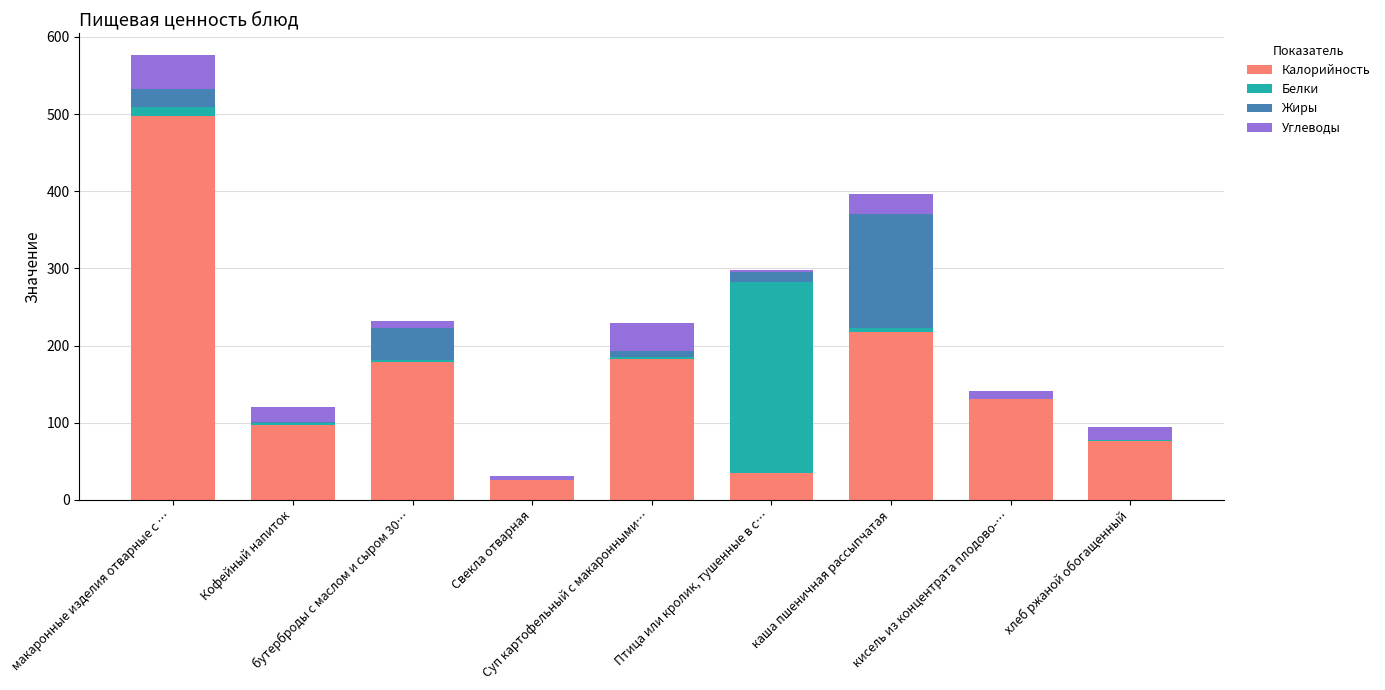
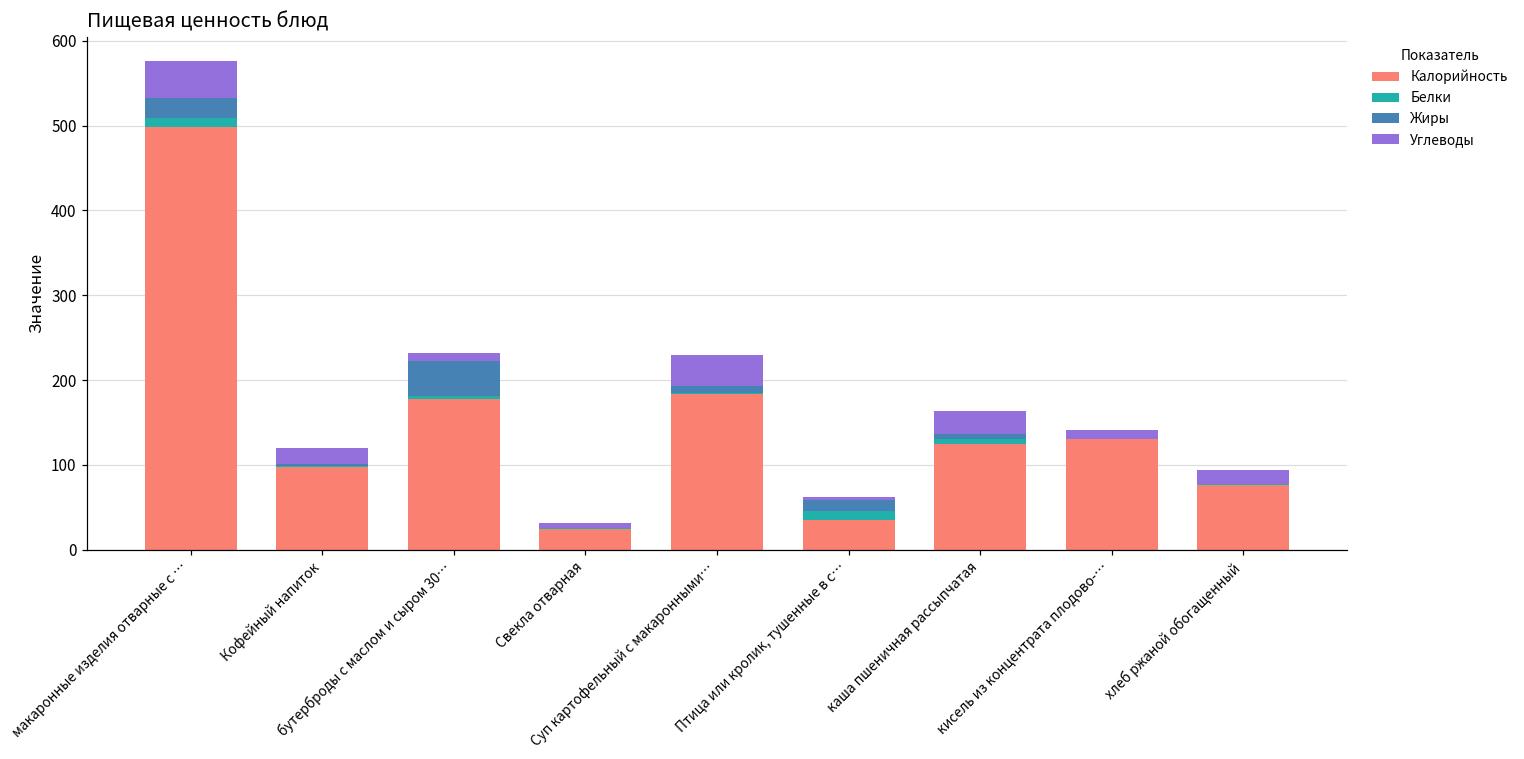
  {
    "Калорийность": {
      "макаронные изделия отварные с …": 500,
      "Кофейный напиток": 100,
      "бутерброды с маслом и сыром 30…": 180,
      "Свекла отварная": 30,
      "Суп картофельный с макаронными…": 180,
      "Птица или кролик, тушенные в с…": 40,
-     "каша пшеничная рассыпчатая": 220,
+     "каша пшеничная рассыпчатая": 130,
      "кисель из концентрата плодово-…": 130,
      "хлеб ржаной обогащенный": 80
    },
    "Белки": {
      "макаронные изделия отварные с …": 10,
-     "Птица или кролик, тушенные в с…": 250,
+     "Птица или кролик, тушенные в с…": 10,
      "каша пшеничная рассыпчатая": 10,
      "кисель из концентрата плодово-…": 0
    },
    "Жиры": {
      "макаронные изделия отварные с …": 20,
      "бутерброды с маслом и сыром 30…": 40,
      "Свекла отварная": 0,
      "Суп картофельный с макаронными…": 10,
      "Птица или кролик, тушенные в с…": 10,
-     "каша пшеничная рассыпчатая": 150,
+     "каша пшеничная рассыпчатая": 10,
      "кисель из концентрата плодово-…": 0,
      "хлеб ржаной обогащенный": 0
    },
    "Углеводы": {
      "макаронные изделия отварные с …": 40,
      "Кофейный напиток": 20,
      "бутерброды с маслом и сыром 30…": 10,
      "Свекла отварная": 10,
      "Суп картофельный с макаронными…": 40,
      "каша пшеничная рассыпчатая": 30,
      "кисель из концентрата плодово-…": 10,
      "хлеб ржаной обогащенный": 20
    }
  }
